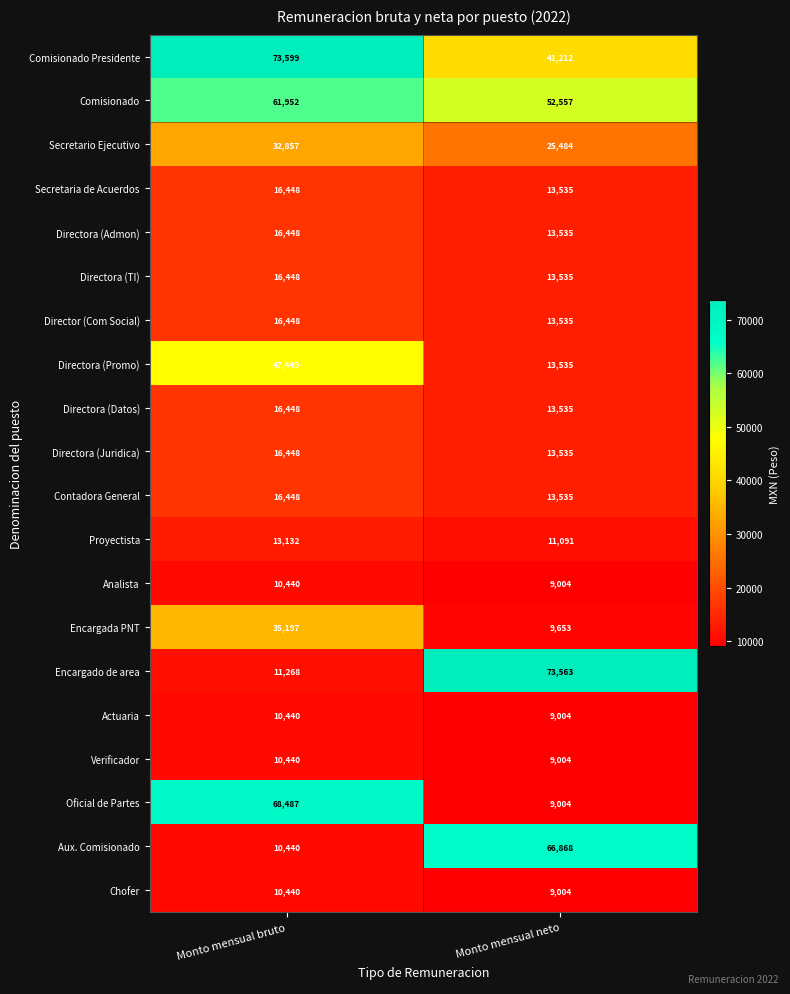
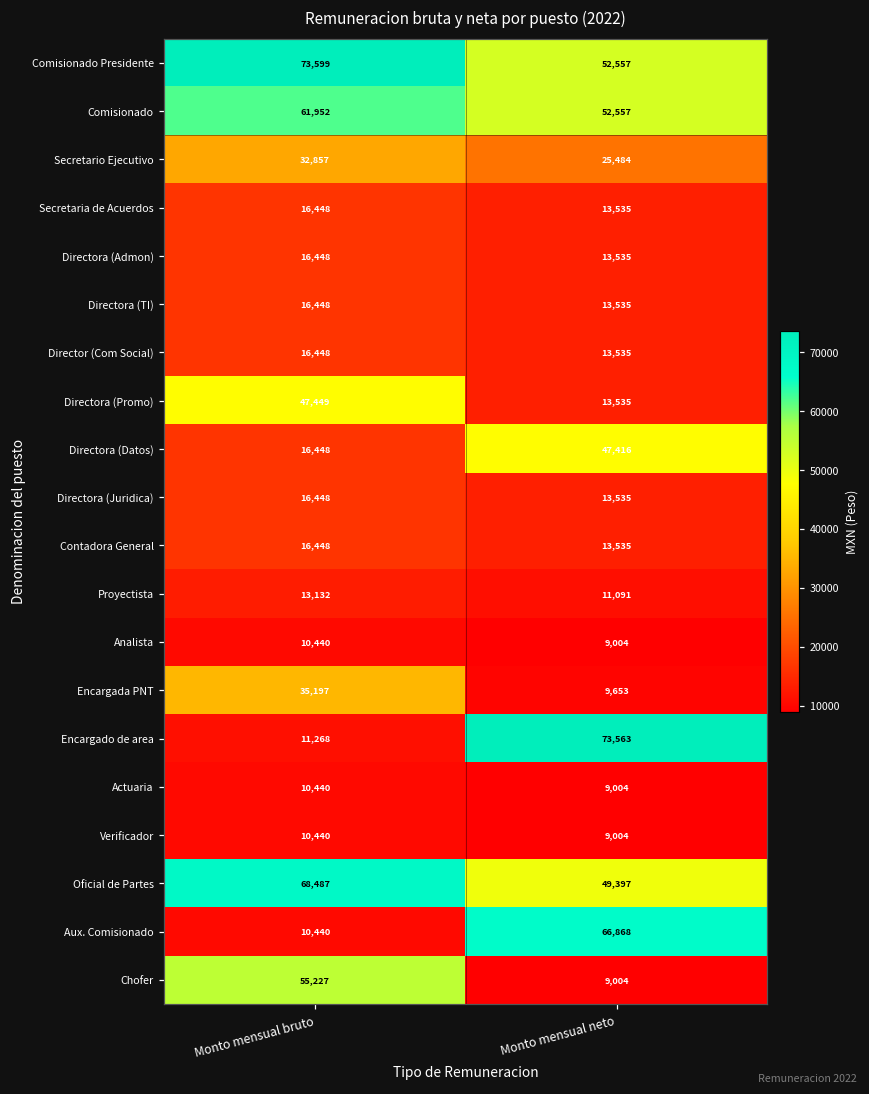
  {
    "Comisionado Presidente": {
      "Monto mensual bruto": "73,599",
-     "Monto mensual neto": "41,212"
+     "Monto mensual neto": "52,557"
    },
    "Comisionado": {
      "Monto mensual bruto": "61,952",
      "Monto mensual neto": "52,557"
    },
    "Secretario Ejecutivo": {
      "Monto mensual bruto": "32,857",
      "Monto mensual neto": "25,484"
    },
    "Secretaria de Acuerdos": {
      "Monto mensual bruto": "16,448",
      "Monto mensual neto": "13,535"
    },
    "Directora (Admon)": {
      "Monto mensual bruto": "16,448",
      "Monto mensual neto": "13,535"
    },
    "Directora (TI)": {
      "Monto mensual bruto": "16,448",
      "Monto mensual neto": "13,535"
    },
    "Director (Com Social)": {
      "Monto mensual bruto": "16,448",
      "Monto mensual neto": "13,535"
    },
    "Directora (Promo)": {
      "Monto mensual bruto": "47,449",
      "Monto mensual neto": "13,535"
    },
    "Directora (Datos)": {
      "Monto mensual bruto": "16,448",
-     "Monto mensual neto": "13,535"
+     "Monto mensual neto": "47,416"
    },
    "Directora (Juridica)": {
      "Monto mensual bruto": "16,448",
      "Monto mensual neto": "13,535"
    },
    "Contadora General": {
      "Monto mensual bruto": "16,448",
      "Monto mensual neto": "13,535"
    },
    "Proyectista": {
      "Monto mensual bruto": "13,132",
      "Monto mensual neto": "11,091"
    },
    "Analista": {
      "Monto mensual bruto": "10,440",
      "Monto mensual neto": "9,004"
    },
    "Encargada PNT": {
      "Monto mensual bruto": "35,197",
      "Monto mensual neto": "9,653"
    },
    "Encargado de area": {
      "Monto mensual bruto": "11,268",
      "Monto mensual neto": "73,563"
    },
    "Actuaria": {
      "Monto mensual bruto": "10,440",
      "Monto mensual neto": "9,004"
    },
    "Verificador": {
      "Monto mensual bruto": "10,440",
      "Monto mensual neto": "9,004"
    },
    "Oficial de Partes": {
      "Monto mensual bruto": "68,487",
-     "Monto mensual neto": "9,004"
+     "Monto mensual neto": "49,397"
    },
    "Aux. Comisionado": {
      "Monto mensual bruto": "10,440",
      "Monto mensual neto": "66,868"
    },
    "Chofer": {
-     "Monto mensual bruto": "10,440",
+     "Monto mensual bruto": "55,227",
      "Monto mensual neto": "9,004"
    }
  }
